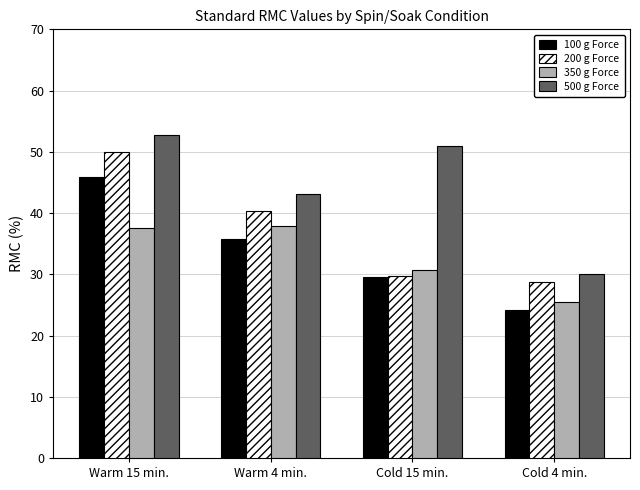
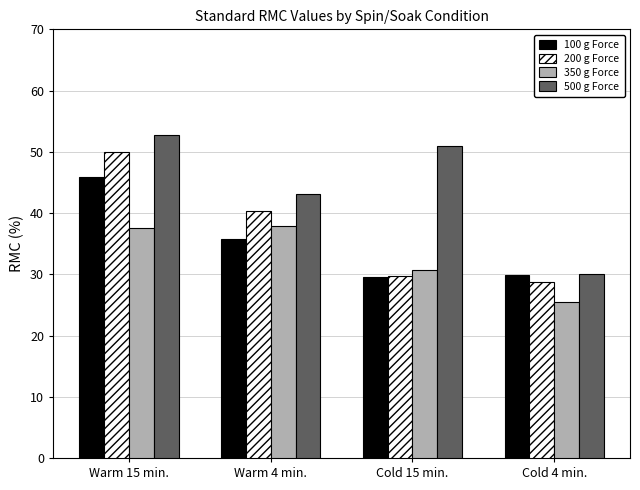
  {
    "100 g Force": {
      "Warm 15 min.": 46,
      "Warm 4 min.": 36,
      "Cold 15 min.": 30,
-     "Cold 4 min.": 24
+     "Cold 4 min.": 30
    },
    "200 g Force": {
      "Warm 15 min.": 50,
      "Warm 4 min.": 40,
      "Cold 15 min.": 30,
      "Cold 4 min.": 29
    },
    "350 g Force": {
      "Warm 15 min.": 38,
      "Warm 4 min.": 38,
      "Cold 15 min.": 31,
      "Cold 4 min.": 26
    },
    "500 g Force": {
      "Warm 15 min.": 53,
      "Warm 4 min.": 43,
      "Cold 15 min.": 51,
      "Cold 4 min.": 30
    }
  }
